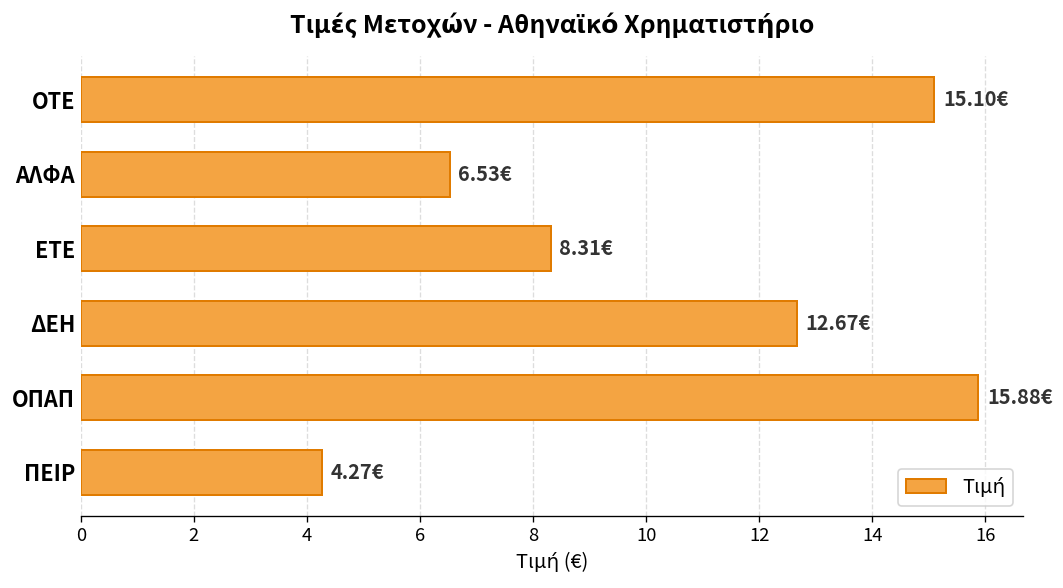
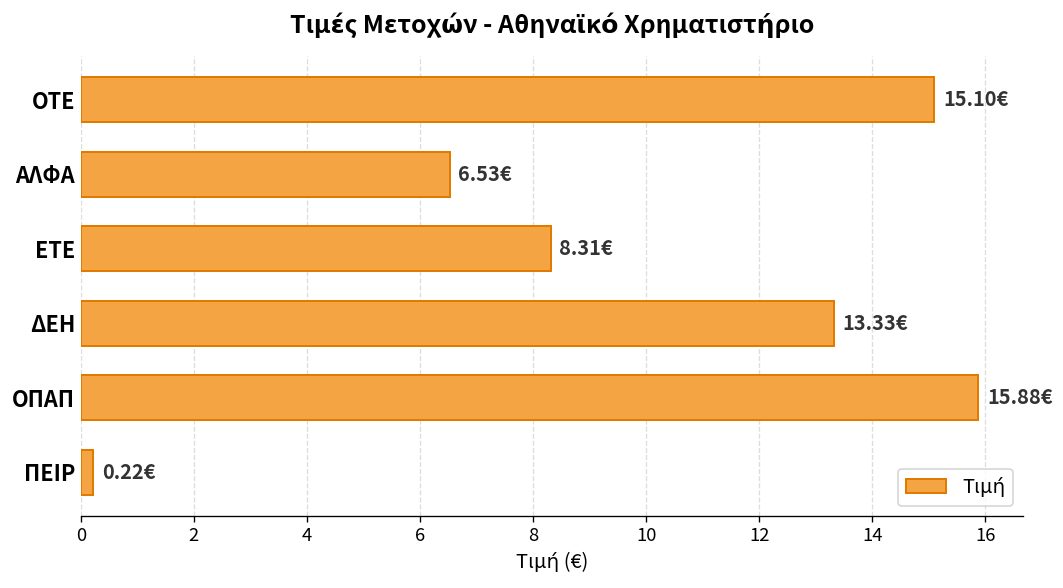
  {
    "ΟΤΕ": "15.10€",
    "ΑΛΦΑ": "6.53€",
    "ΕΤΕ": "8.31€",
-   "ΔΕΗ": "12.67€",
+   "ΔΕΗ": "13.33€",
    "ΟΠΑΠ": "15.88€",
-   "ΠΕΙΡ": "4.27€"
+   "ΠΕΙΡ": "0.22€"
  }
